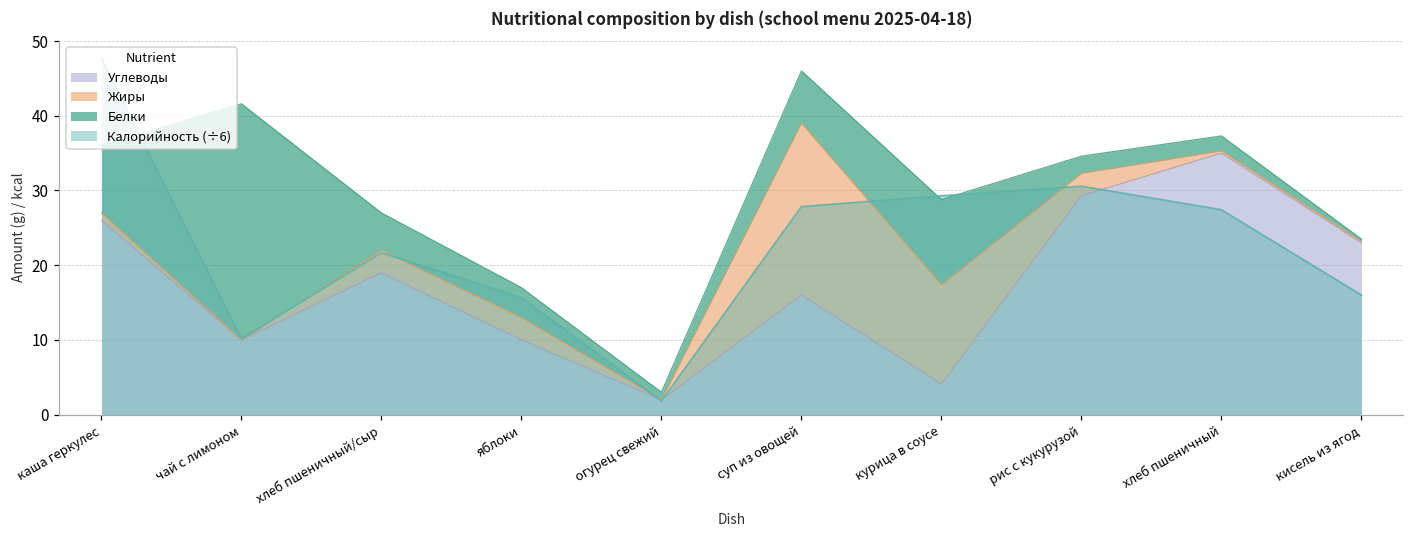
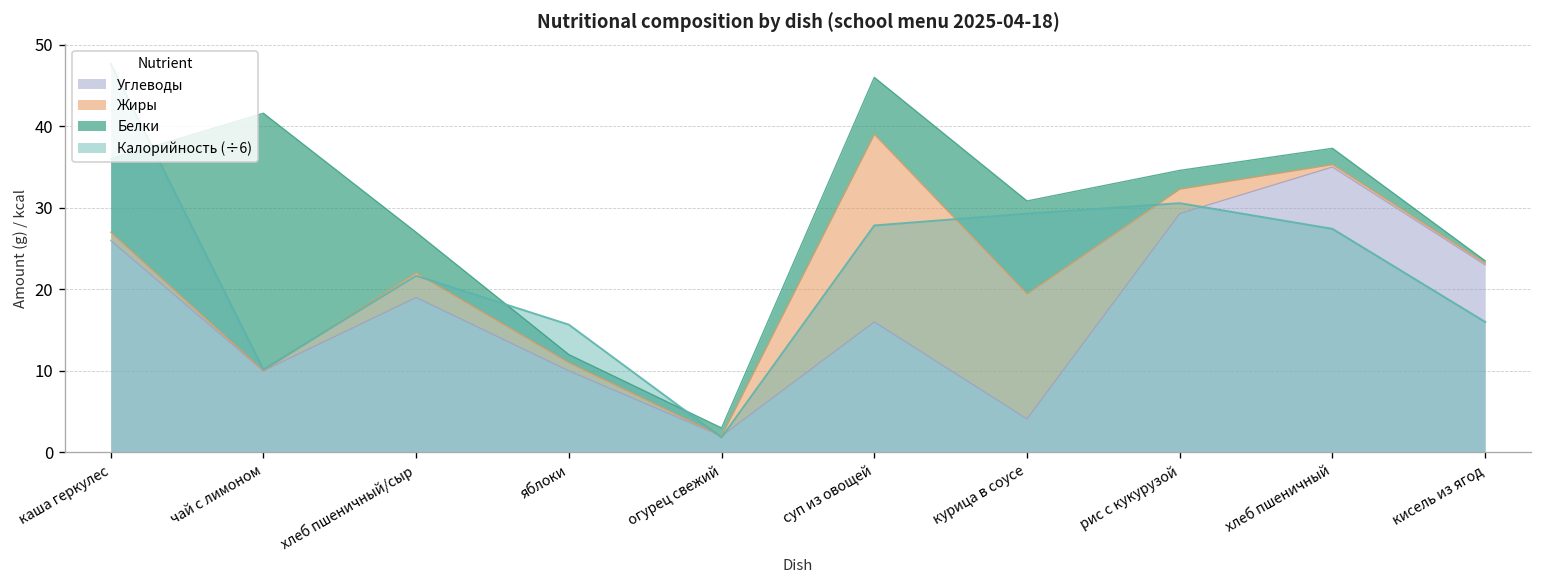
  {
    "Жиры": {
      "каша геркулес": 1,
-     "яблоки": 3,
+     "яблоки": 1,
      "суп из овощей": 23,
-     "курица в соусе": 13,
+     "курица в соусе": 15,
      "рис с кукурузой": 3
    },
    "Белки": {
      "чай с лимоном": 32,
      "хлеб пшеничный/сыр": 5,
-     "яблоки": 4,
+     "яблоки": 1,
      "огурец свежий": 1,
      "суп из овощей": 7,
      "курица в соусе": 11,
      "рис с кукурузой": 2,
      "хлеб пшеничный": 2
    }
  }
